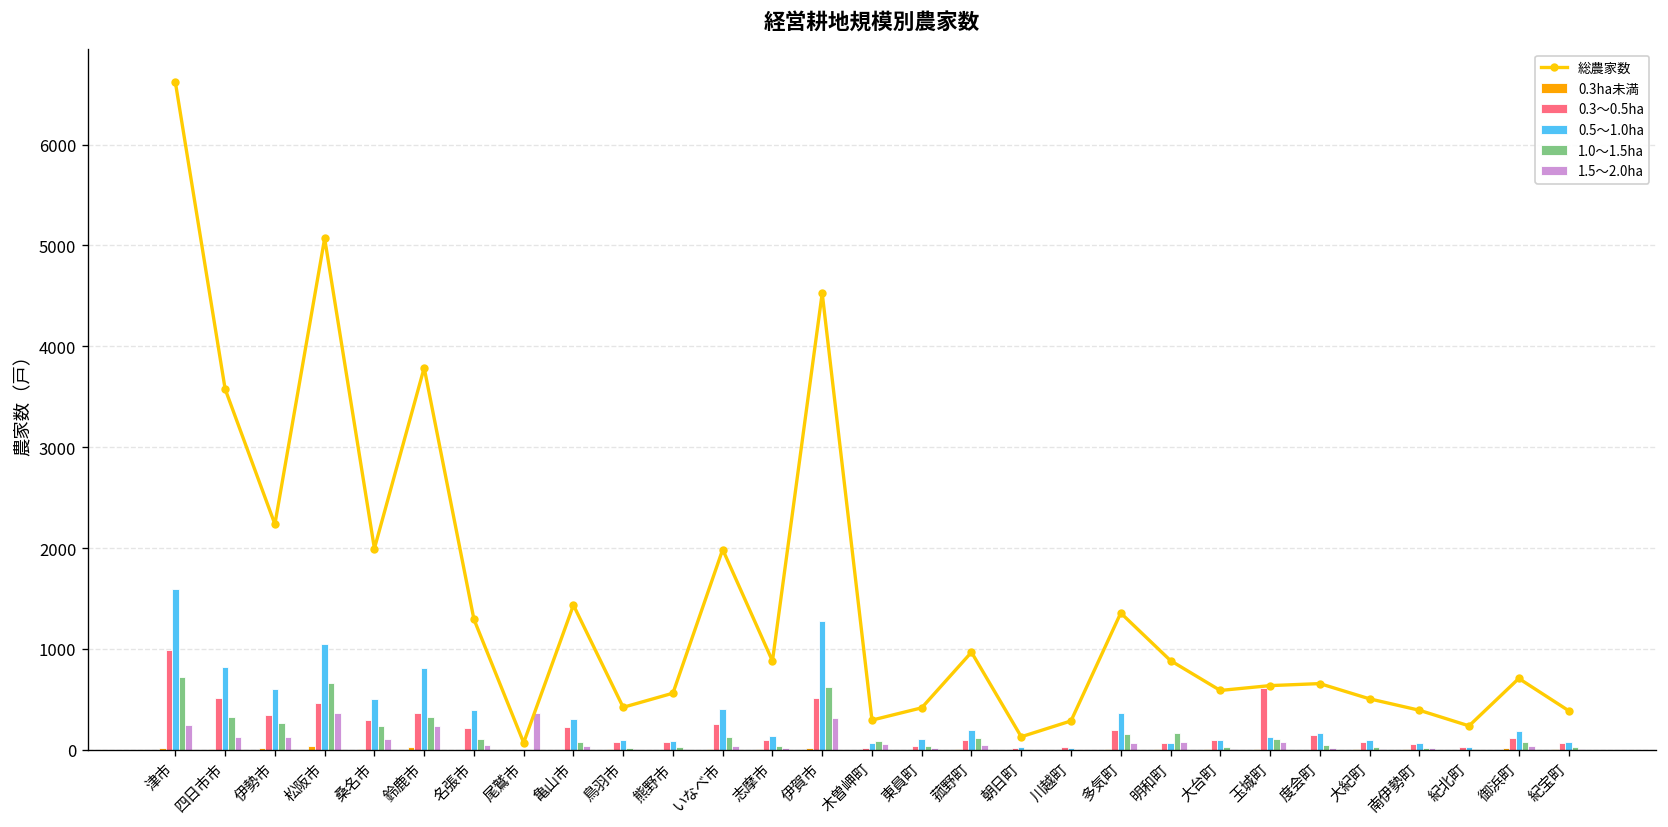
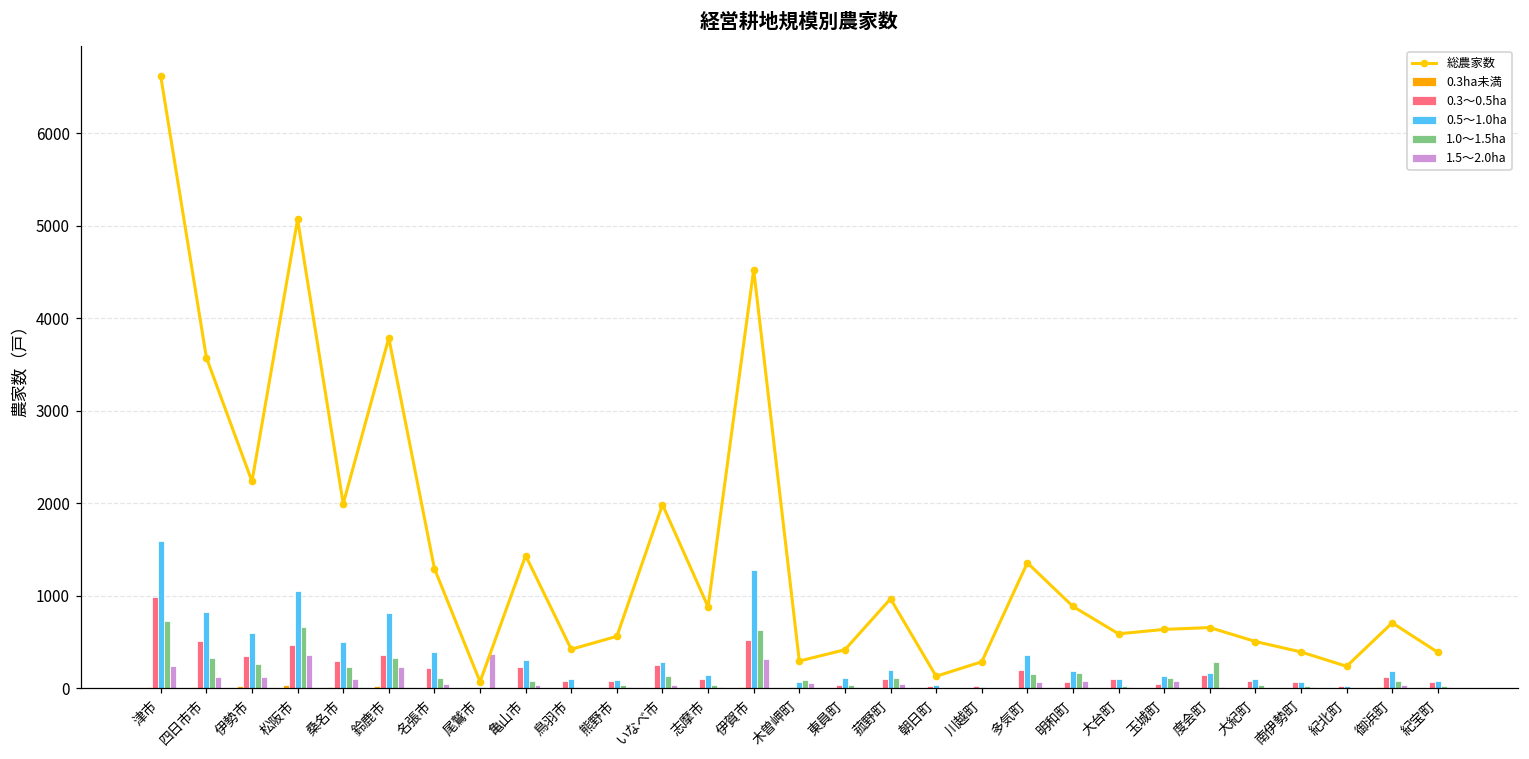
  {
    "0.3～0.5ha": {
      "津市": 1000,
      "四日市市": 500,
      "伊勢市": 300,
      "松阪市": 500,
      "桑名市": 300,
      "鈴鹿市": 400,
      "名張市": 200,
      "亀山市": 200,
      "鳥羽市": 100,
      "熊野市": 100,
      "いなべ市": 300,
      "志摩市": 100,
      "伊賀市": 500,
      "東員町": 0,
      "菰野町": 100,
      "多気町": 200,
      "明和町": 100,
      "大台町": 100,
-     "玉城町": 600,
+     "玉城町": 0,
      "度会町": 100,
      "大紀町": 100,
      "南伊勢町": 100,
      "御浜町": 100,
      "紀宝町": 100
    },
    "0.5～1.0ha": {
      "津市": 1600,
      "四日市市": 800,
      "伊勢市": 600,
      "松阪市": 1100,
      "桑名市": 500,
      "鈴鹿市": 800,
      "名張市": 400,
      "亀山市": 300,
      "鳥羽市": 100,
      "熊野市": 100,
-     "いなべ市": 400,
+     "いなべ市": 300,
      "志摩市": 100,
      "伊賀市": 1300,
      "木曽岬町": 100,
      "東員町": 100,
      "菰野町": 200,
      "朝日町": 0,
      "多気町": 400,
-     "明和町": 100,
+     "明和町": 200,
      "大台町": 100,
      "玉城町": 100,
      "度会町": 200,
      "大紀町": 100,
      "南伊勢町": 100,
      "御浜町": 200,
      "紀宝町": 100
    },
    "1.0～1.5ha": {
      "津市": 700,
      "四日市市": 300,
      "伊勢市": 300,
      "松阪市": 700,
      "桑名市": 200,
      "鈴鹿市": 300,
      "名張市": 100,
      "亀山市": 100,
      "熊野市": 0,
      "いなべ市": 100,
      "志摩市": 0,
      "伊賀市": 600,
      "木曽岬町": 100,
      "東員町": 0,
      "菰野町": 100,
      "多気町": 200,
      "明和町": 200,
      "玉城町": 100,
-     "度会町": 100,
+     "度会町": 300,
      "大紀町": 0,
      "御浜町": 100
    },
    "1.5～2.0ha": {
      "津市": 200,
      "四日市市": 100,
      "伊勢市": 100,
      "松阪市": 400,
      "桑名市": 100,
      "鈴鹿市": 200,
      "名張市": 0,
      "尾鷲市": 400,
      "亀山市": 0,
      "いなべ市": 0,
      "伊賀市": 300,
      "木曽岬町": 100,
      "菰野町": 100,
      "川越町": 0,
      "多気町": 100,
      "明和町": 100,
      "玉城町": 100,
      "御浜町": 0
    }
  }
